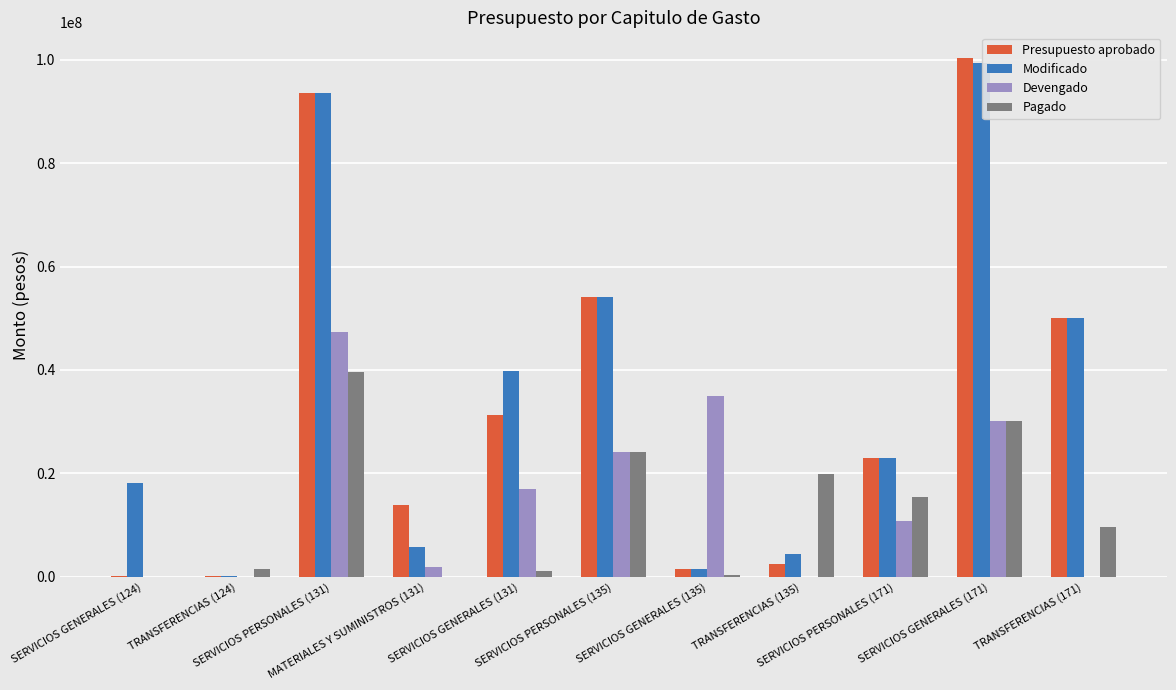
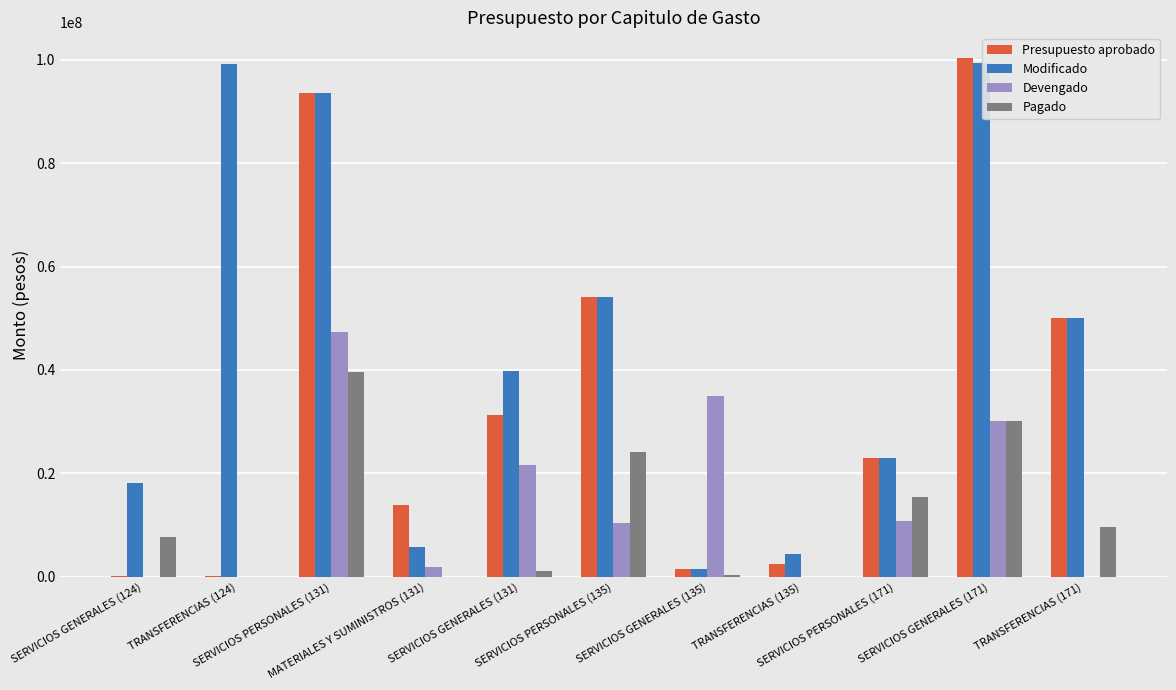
  {
    "Presupuesto aprobado": {
      "SERVICIOS PERSONALES (131)": 94000000,
      "MATERIALES Y SUMINISTROS (131)": 14000000,
      "SERVICIOS GENERALES (131)": 31000000,
      "SERVICIOS PERSONALES (135)": 54000000,
      "SERVICIOS GENERALES (135)": 2000000,
      "TRANSFERENCIAS (135)": 2000000,
      "SERVICIOS PERSONALES (171)": 23000000,
      "SERVICIOS GENERALES (171)": 100000000,
      "TRANSFERENCIAS (171)": 50000000
    },
    "Modificado": {
      "SERVICIOS GENERALES (124)": 18000000,
-     "TRANSFERENCIAS (124)": 0,
+     "TRANSFERENCIAS (124)": 99000000,
      "SERVICIOS PERSONALES (131)": 94000000,
      "MATERIALES Y SUMINISTROS (131)": 6000000,
      "SERVICIOS GENERALES (131)": 40000000,
      "SERVICIOS PERSONALES (135)": 54000000,
      "SERVICIOS GENERALES (135)": 2000000,
      "TRANSFERENCIAS (135)": 4000000,
      "SERVICIOS PERSONALES (171)": 23000000,
      "SERVICIOS GENERALES (171)": 99000000,
      "TRANSFERENCIAS (171)": 50000000
    },
    "Devengado": {
      "SERVICIOS GENERALES (124)": 0,
      "TRANSFERENCIAS (124)": 0,
      "SERVICIOS PERSONALES (131)": 47000000,
      "MATERIALES Y SUMINISTROS (131)": 2000000,
-     "SERVICIOS GENERALES (131)": 17000000,
-     "SERVICIOS PERSONALES (135)": 24000000,
+     "SERVICIOS GENERALES (131)": 22000000,
+     "SERVICIOS PERSONALES (135)": 10000000,
      "SERVICIOS GENERALES (135)": 35000000,
      "TRANSFERENCIAS (135)": 0,
      "SERVICIOS PERSONALES (171)": 11000000,
      "SERVICIOS GENERALES (171)": 30000000,
      "TRANSFERENCIAS (171)": 0
    },
    "Pagado": {
-     "SERVICIOS GENERALES (124)": 0,
-     "TRANSFERENCIAS (124)": 2000000,
+     "SERVICIOS GENERALES (124)": 8000000,
+     "TRANSFERENCIAS (124)": 0,
      "SERVICIOS PERSONALES (131)": 40000000,
      "SERVICIOS GENERALES (131)": 1000000,
      "SERVICIOS PERSONALES (135)": 24000000,
-     "TRANSFERENCIAS (135)": 20000000,
+     "TRANSFERENCIAS (135)": 0,
      "SERVICIOS PERSONALES (171)": 16000000,
      "SERVICIOS GENERALES (171)": 30000000,
      "TRANSFERENCIAS (171)": 10000000
    }
  }
